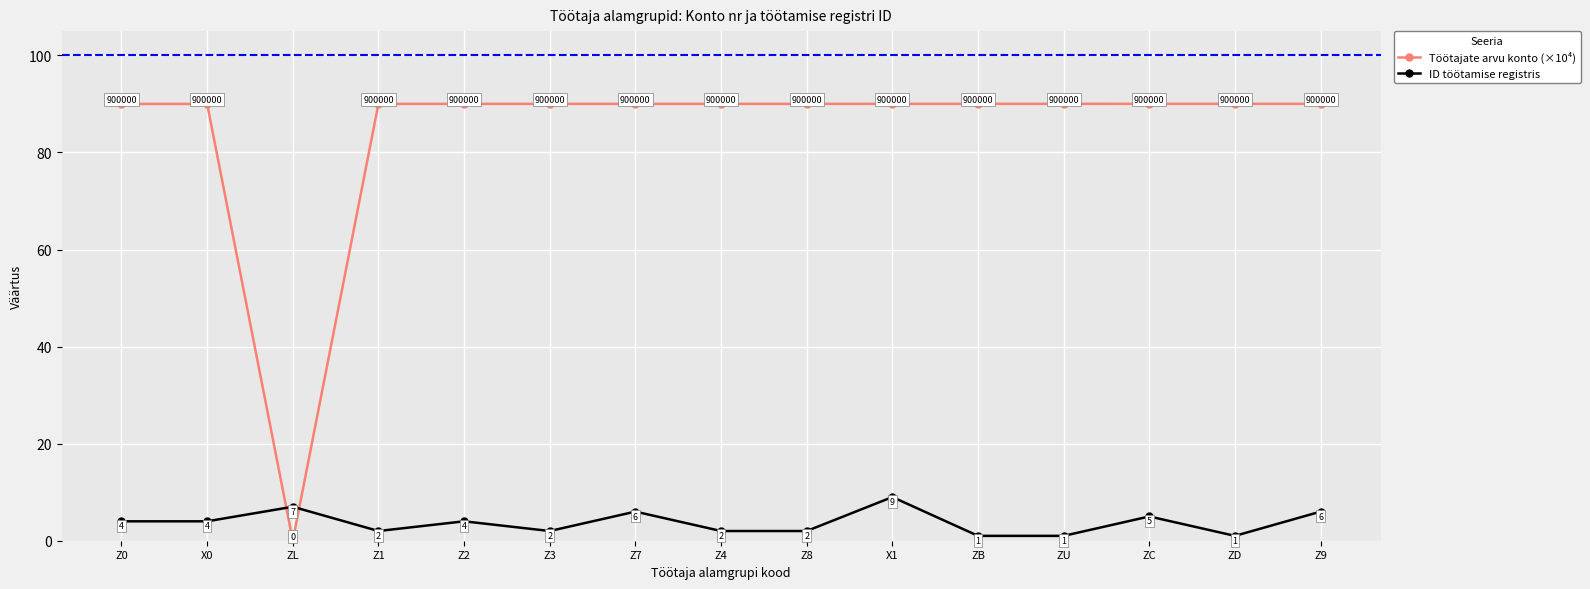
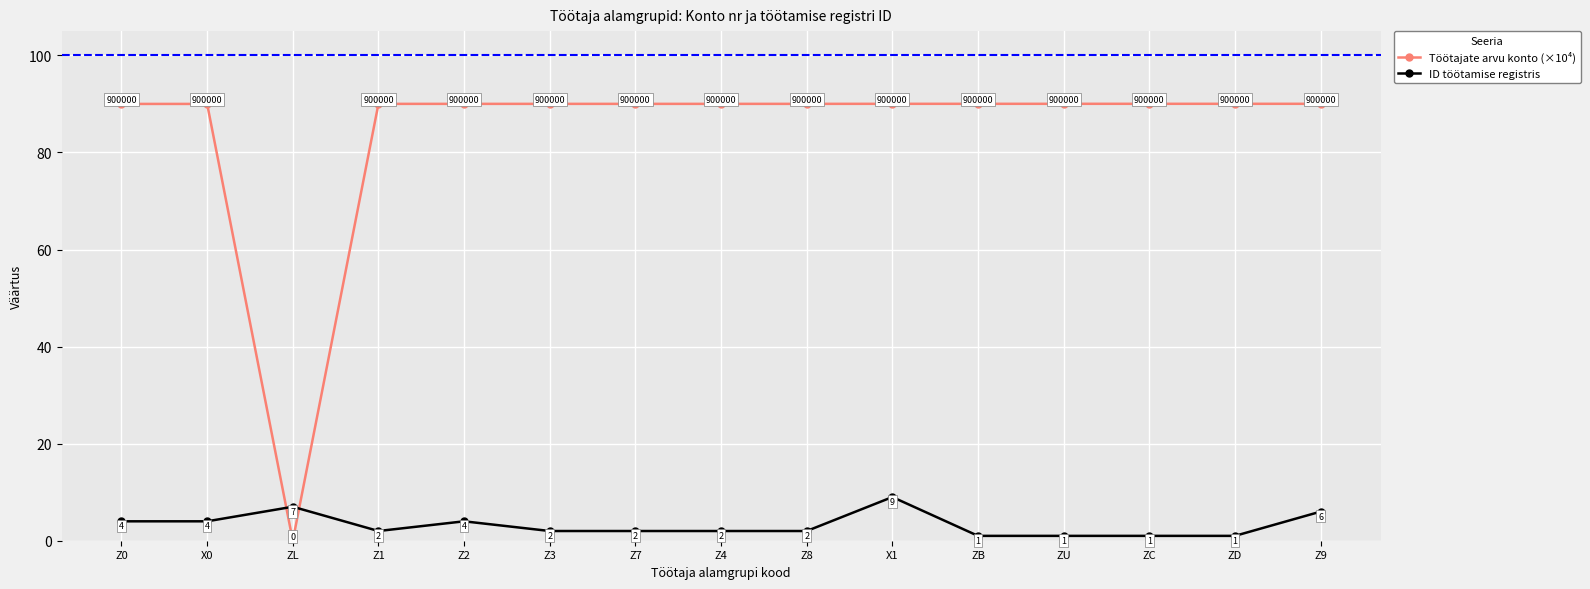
  {
    "ID töötamise registris": {
-     "Z7": 6,
-     "ZC": 5
+     "Z7": 2,
+     "ZC": 1
    }
  }
